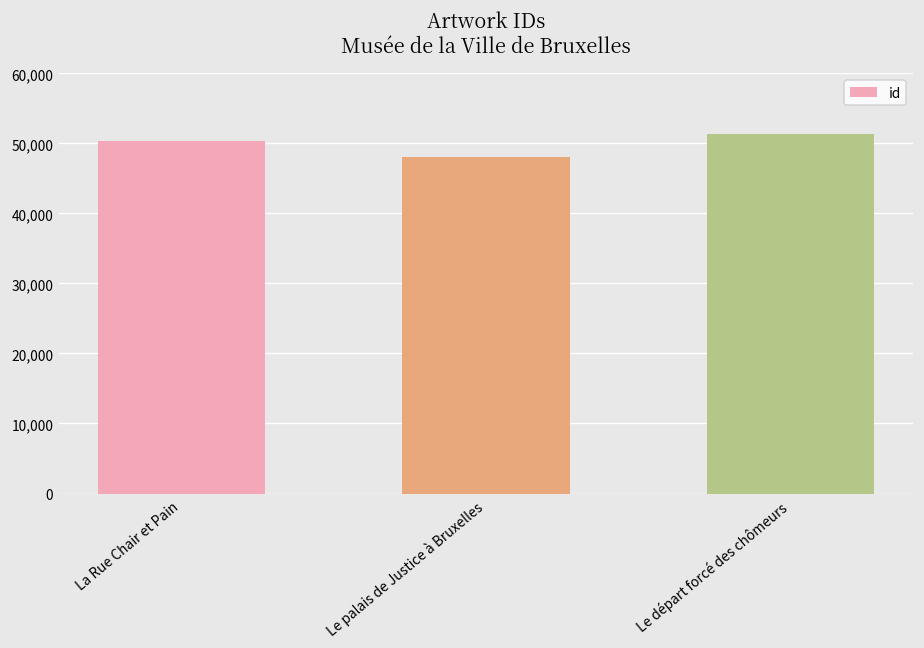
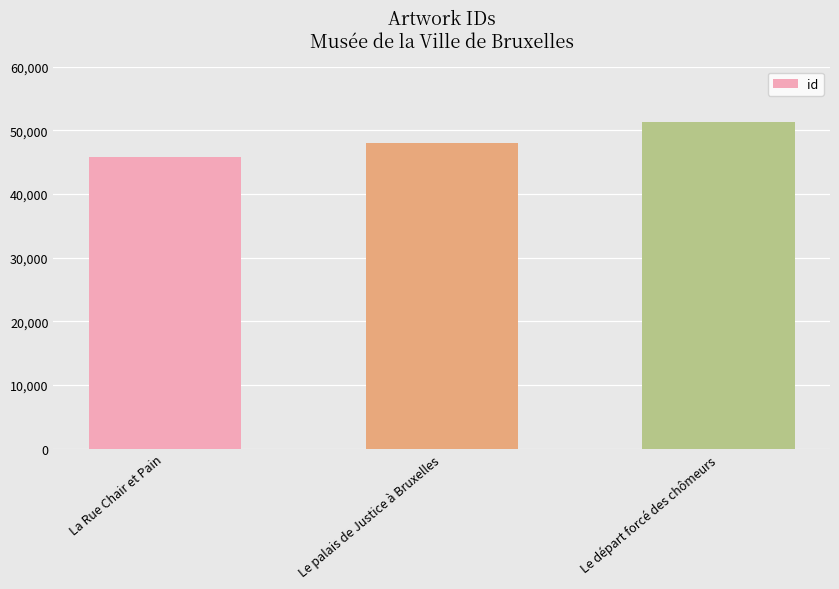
  {
-   "La Rue Chair et Pain": "50,000",
+   "La Rue Chair et Pain": "46,000",
    "Le palais de Justice à Bruxelles": "48,000",
    "Le départ forcé des chômeurs": "51,000"
  }
